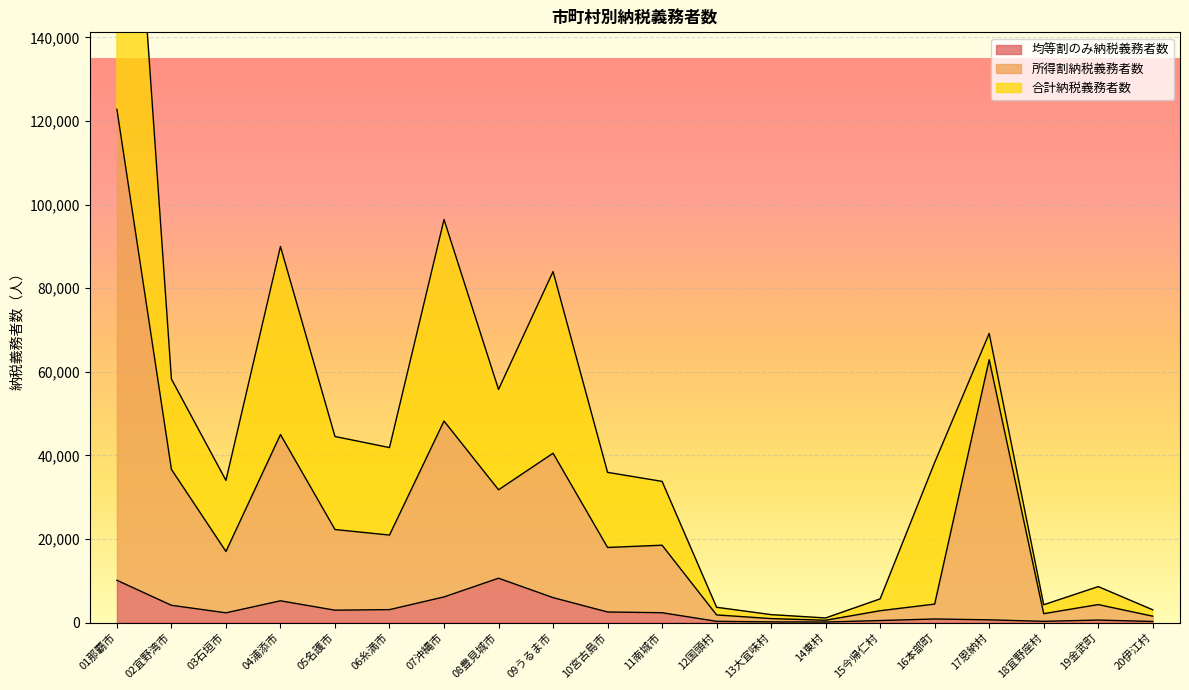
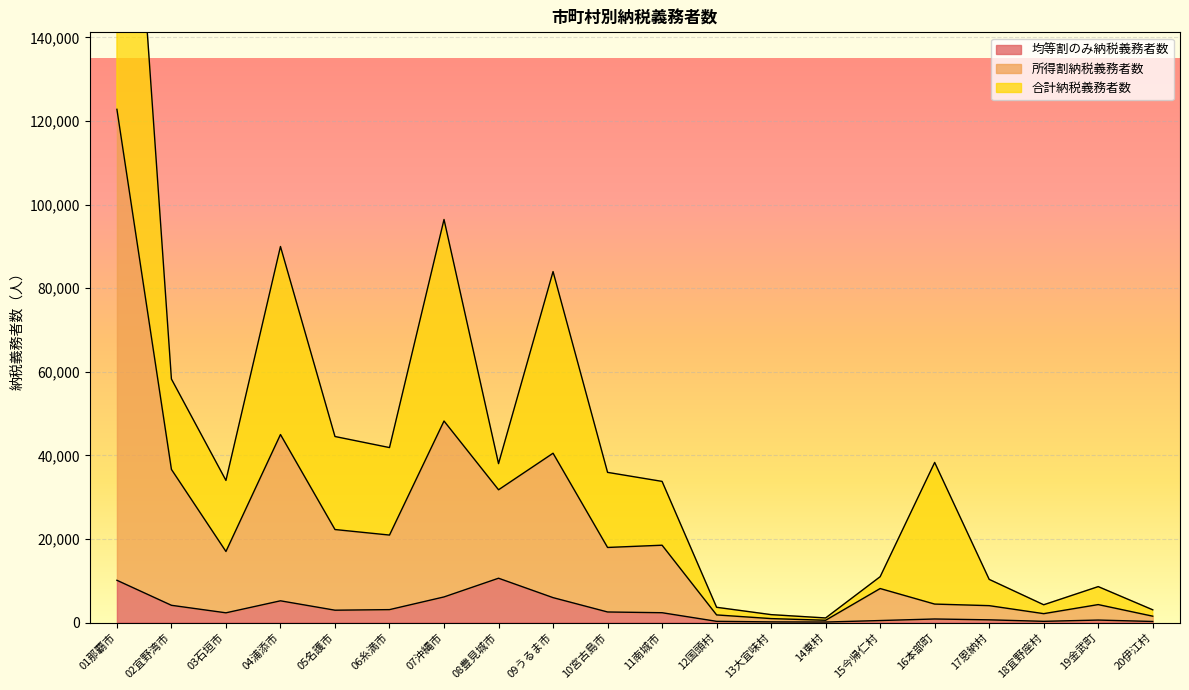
  {
    "均等割のみ納税義務者数": {
      "01那覇市": "10,000",
      "02宜野湾市": "4,000",
      "03石垣市": "2,000",
      "04浦添市": "5,000",
      "05名護市": "3,000",
      "06糸満市": "3,000",
      "07沖縄市": "6,000",
      "08豊見城市": "11,000",
      "09うるま市": "6,000",
      "10宮古島市": "3,000",
      "11南城市": "2,000",
      "12国頭村": "0",
      "13大宜味村": "0",
      "15今帰仁村": "0",
      "16本部町": "1,000",
      "17恩納村": "1,000",
      "18宜野座村": "0",
      "19金武町": "1,000",
      "20伊江村": "0"
    },
    "所得割納税義務者数": {
      "01那覇市": "113,000",
      "02宜野湾市": "33,000",
      "03石垣市": "15,000",
      "04浦添市": "40,000",
      "05名護市": "19,000",
      "06糸満市": "18,000",
      "07沖縄市": "42,000",
      "08豊見城市": "21,000",
      "09うるま市": "35,000",
      "10宮古島市": "15,000",
      "11南城市": "16,000",
      "12国頭村": "2,000",
      "13大宜味村": "1,000",
-     "15今帰仁村": "2,000",
+     "15今帰仁村": "8,000",
      "16本部町": "4,000",
-     "17恩納村": "62,000",
+     "17恩納村": "3,000",
      "18宜野座村": "2,000",
      "19金武町": "4,000",
      "20伊江村": "1,000"
    },
    "合計納税義務者数": {
      "02宜野湾市": "22,000",
      "03石垣市": "17,000",
      "04浦添市": "45,000",
      "05名護市": "22,000",
      "06糸満市": "21,000",
      "07沖縄市": "48,000",
-     "08豊見城市": "24,000",
+     "08豊見城市": "6,000",
      "09うるま市": "43,000",
      "10宮古島市": "18,000",
      "11南城市": "15,000",
      "12国頭村": "2,000",
      "13大宜味村": "1,000",
      "15今帰仁村": "3,000",
      "16本部町": "34,000",
      "17恩納村": "6,000",
      "18宜野座村": "2,000",
      "19金武町": "4,000",
      "20伊江村": "2,000"
    }
  }
